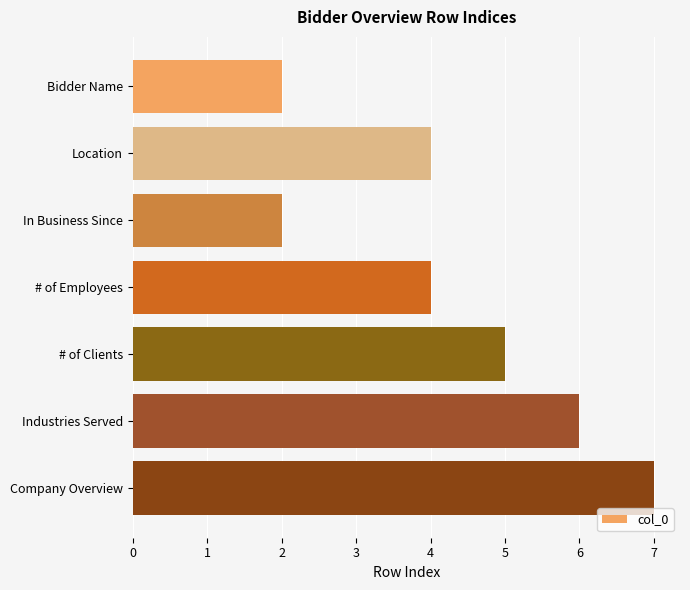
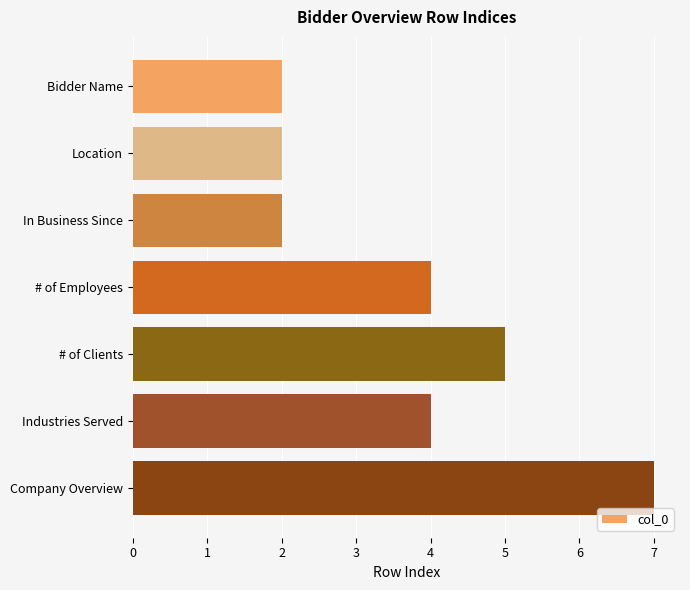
  {
    "Bidder Name": 2,
-   "Location": 4,
+   "Location": 2,
    "In Business Since": 2,
    "# of Employees": 4,
    "# of Clients": 5,
-   "Industries Served": 6,
+   "Industries Served": 4,
    "Company Overview": 7
  }
